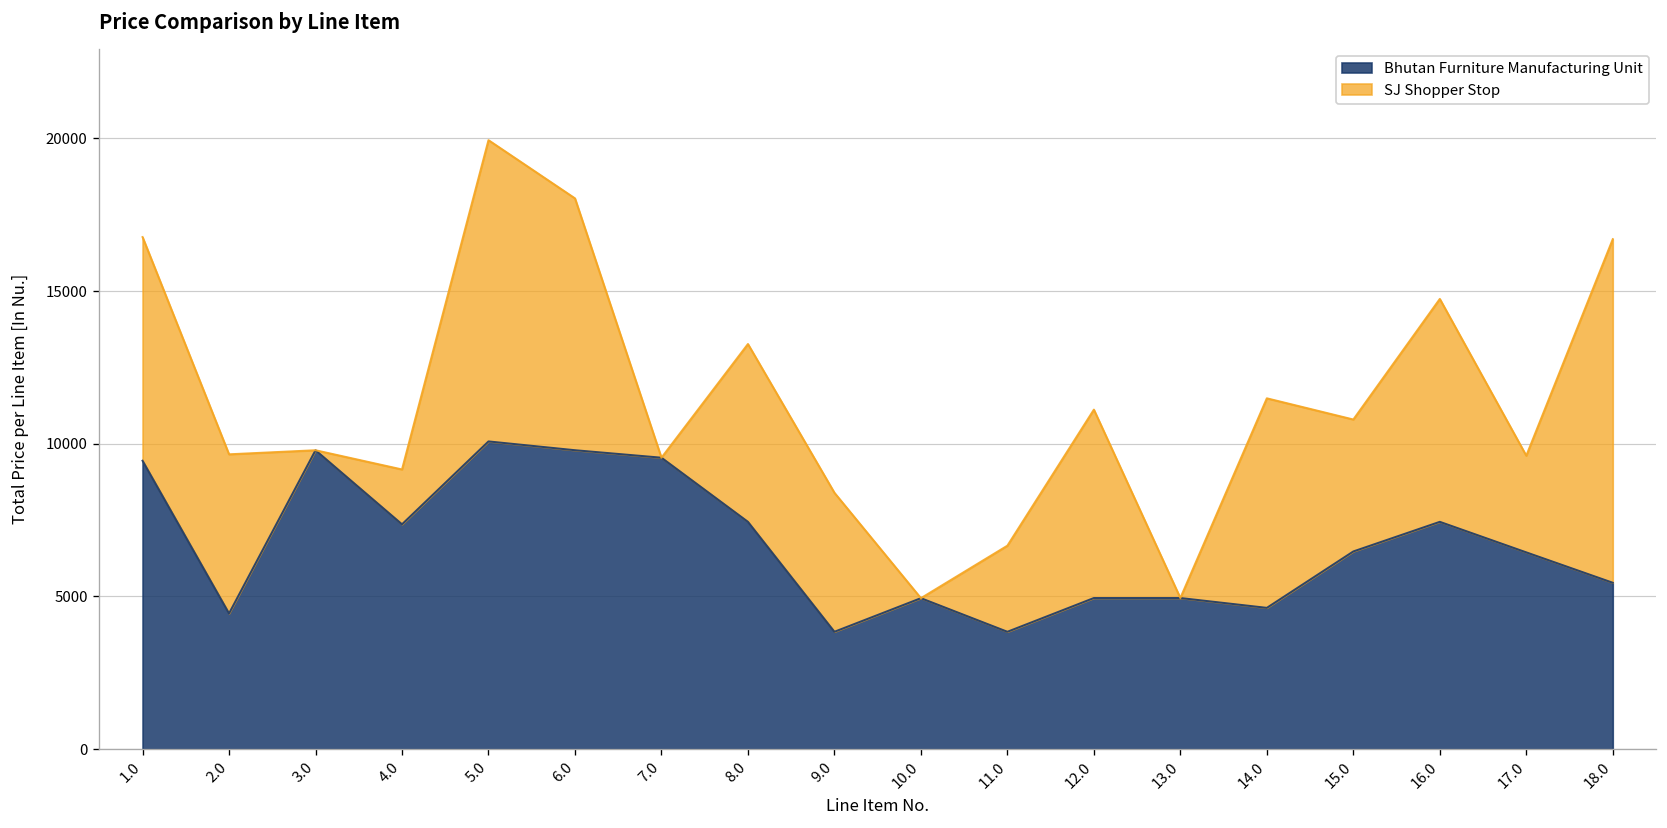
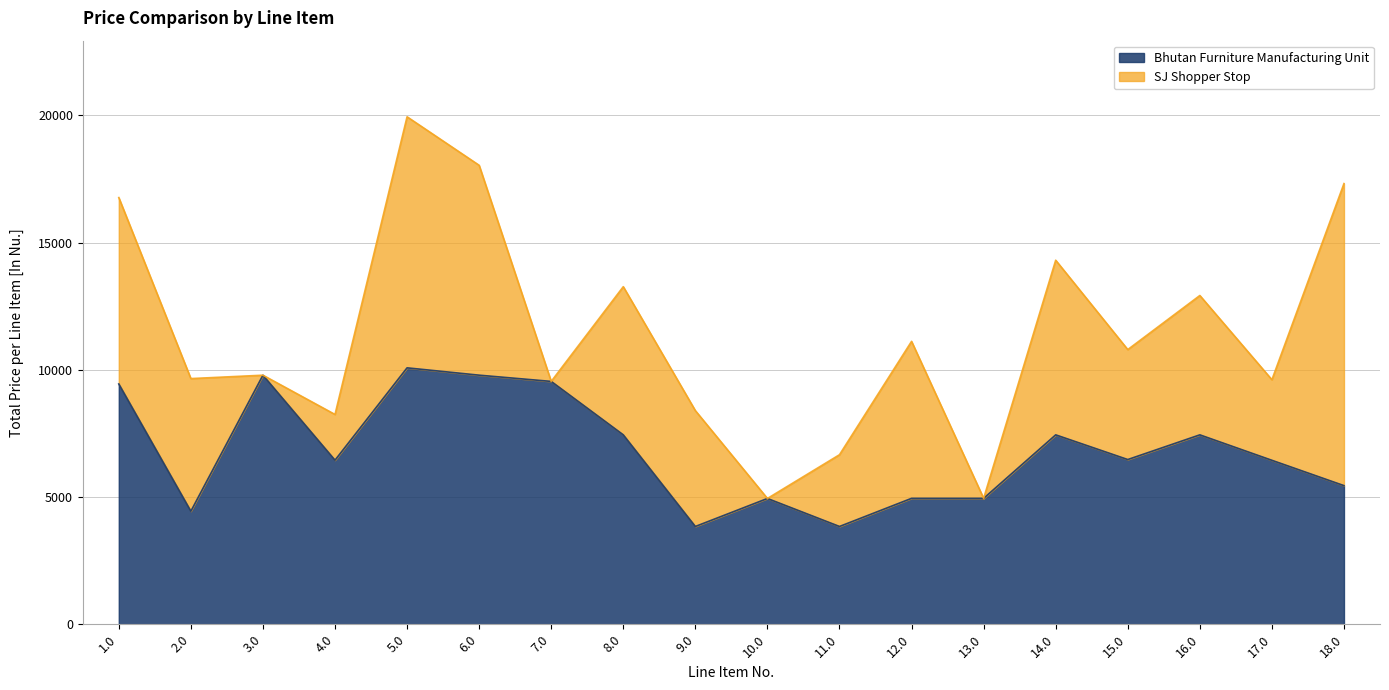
  {
    "Bhutan Furniture Manufacturing Unit": {
      "1.0": 9400,
      "2.0": 4400,
-     "4.0": 7400,
+     "4.0": 6400,
      "5.0": 10100,
      "6.0": 9800,
      "8.0": 7400,
      "9.0": 3800,
      "11.0": 3800,
      "12.0": 4900,
-     "14.0": 4600,
+     "14.0": 7400,
      "15.0": 6500,
      "16.0": 7400,
      "17.0": 6400,
      "18.0": 5400
    },
    "SJ Shopper Stop": {
      "1.0": 7300,
      "2.0": 5200,
      "4.0": 1800,
      "5.0": 9900,
      "6.0": 8200,
      "8.0": 5800,
      "9.0": 4600,
      "11.0": 2800,
      "12.0": 6200,
      "14.0": 6900,
      "15.0": 4300,
-     "16.0": 7300,
+     "16.0": 5500,
      "17.0": 3200,
-     "18.0": 11300
+     "18.0": 11900
    }
  }
